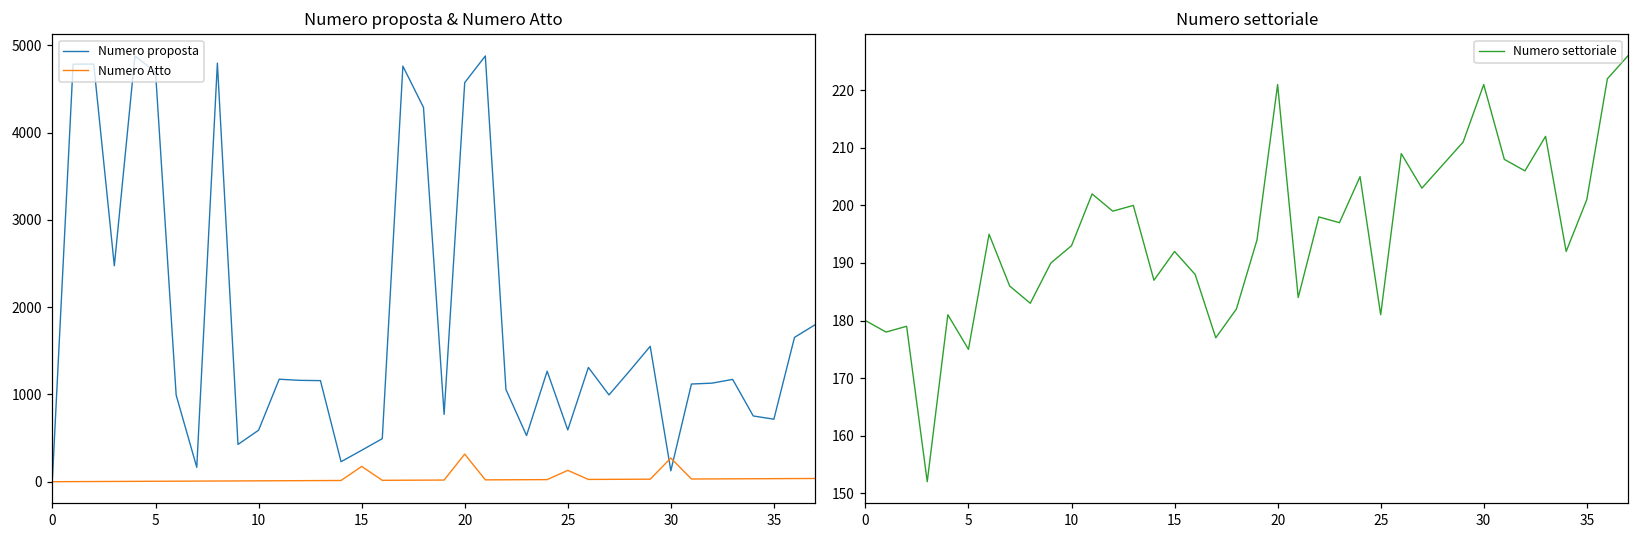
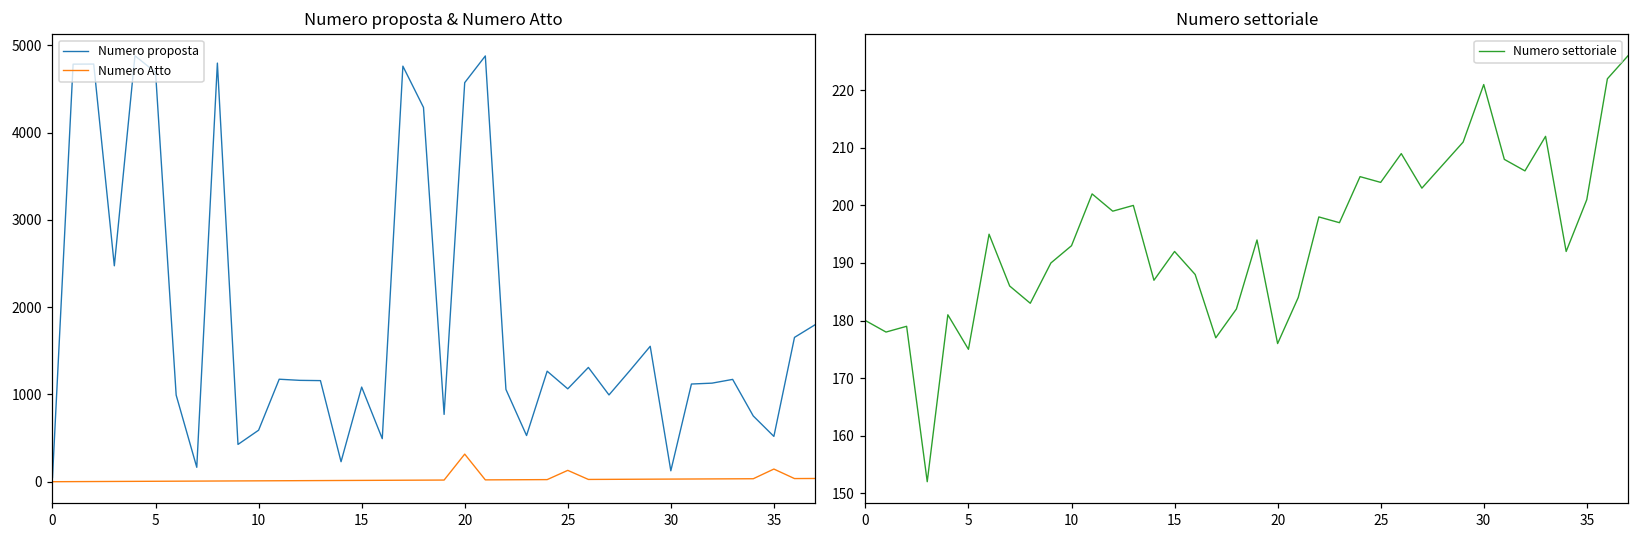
  {
    "Numero proposta & Numero Atto": {
      "Numero proposta": {
        "0": 0,
        "10": 600,
-       "15": 400,
+       "15": 1100,
        "20": 4600,
-       "25": 600,
+       "25": 1100,
        "30": 100,
-       "35": 700
+       "35": 500
      },
      "Numero Atto": {
        "0": 0,
        "5": 0,
        "10": 0,
-       "15": 200,
+       "15": 0,
        "20": 300,
        "25": 100,
-       "30": 300,
-       "35": 0
+       "30": 0,
+       "35": 100
      }
    },
    "Numero settoriale": {
      "0": 180,
      "5": 175,
      "10": 193,
      "15": 192,
-     "20": 221,
-     "25": 181,
+     "20": 176,
+     "25": 204,
      "30": 221,
      "35": 201
    }
  }
